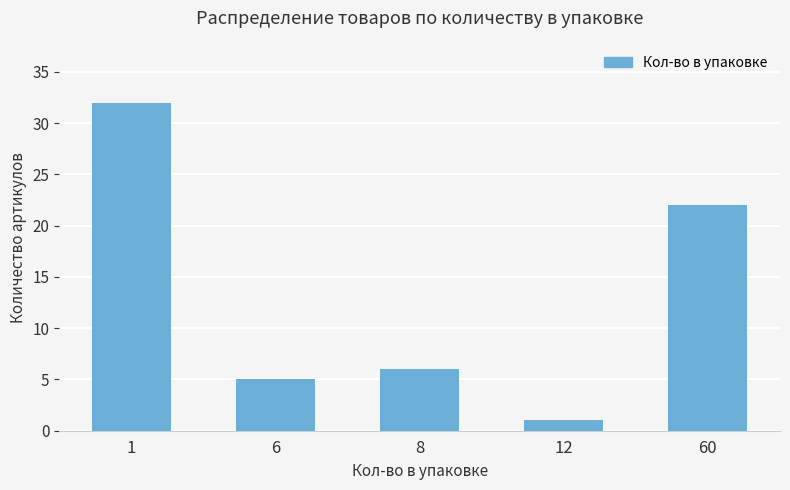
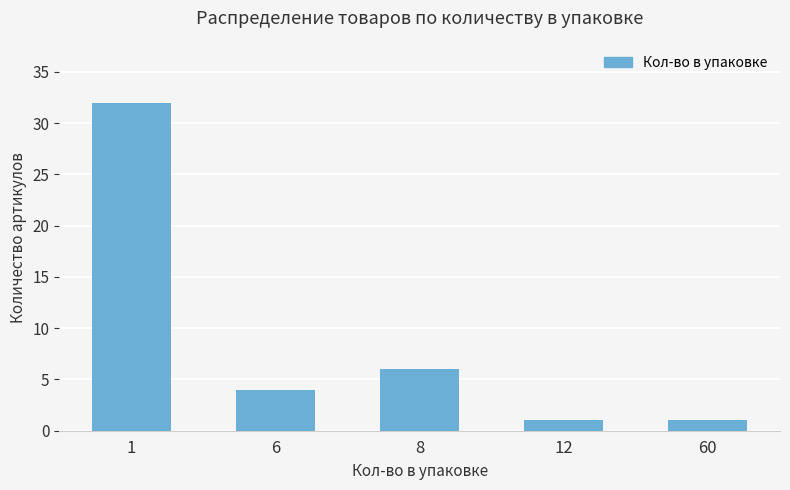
  {
    "1": 32,
-   "6": 5,
+   "6": 4,
    "8": 6,
    "12": 1,
-   "60": 22
+   "60": 1
  }
